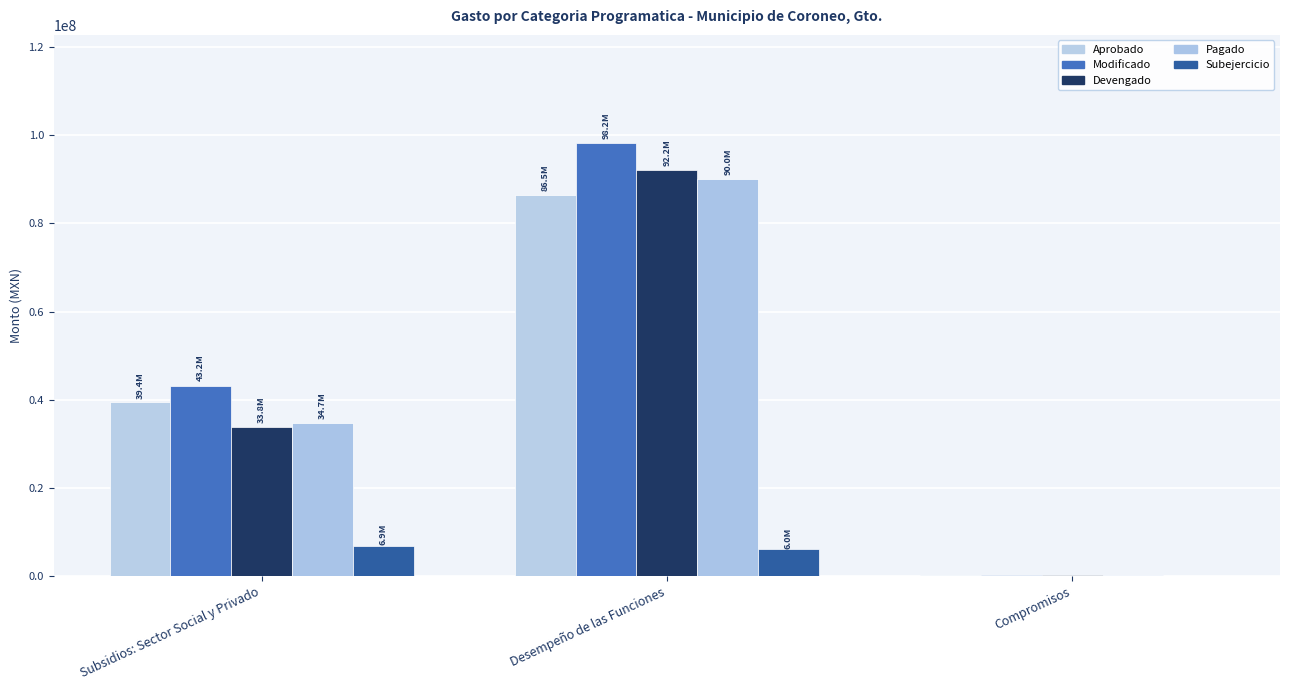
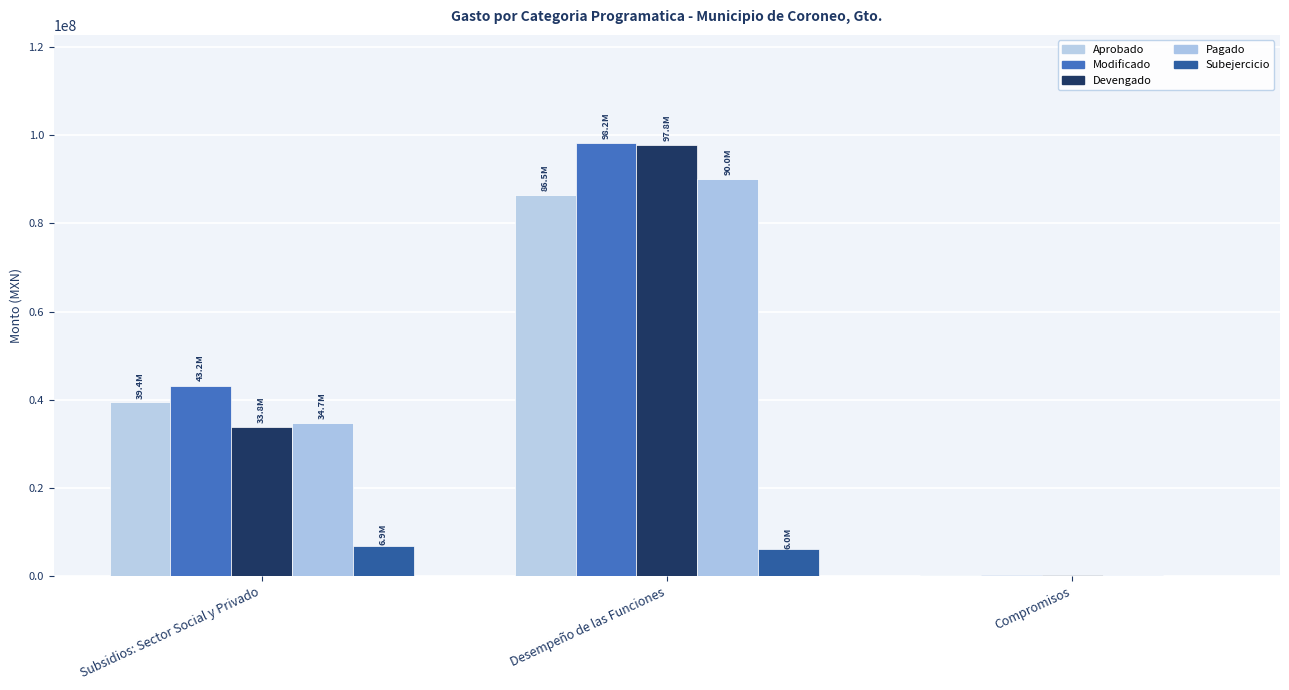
  {
    "Devengado": {
      "Subsidios: Sector Social y Privado": "33.8M",
-     "Desempeño de las Funciones": "92.2M"
+     "Desempeño de las Funciones": "97.8M"
    }
  }
